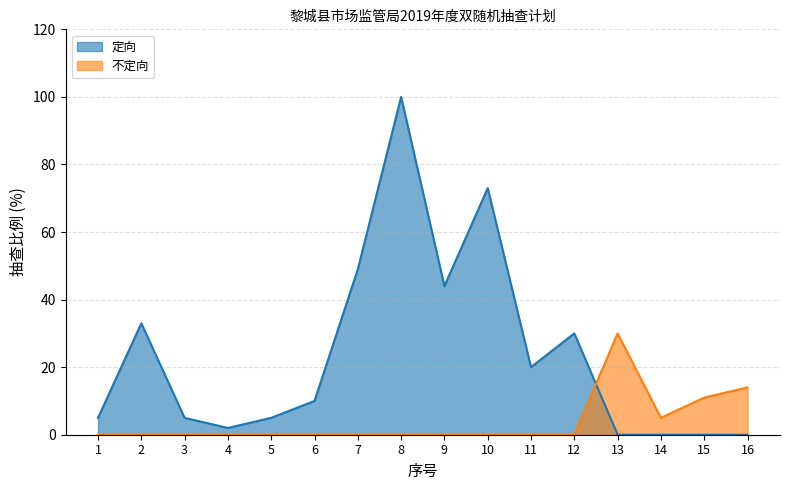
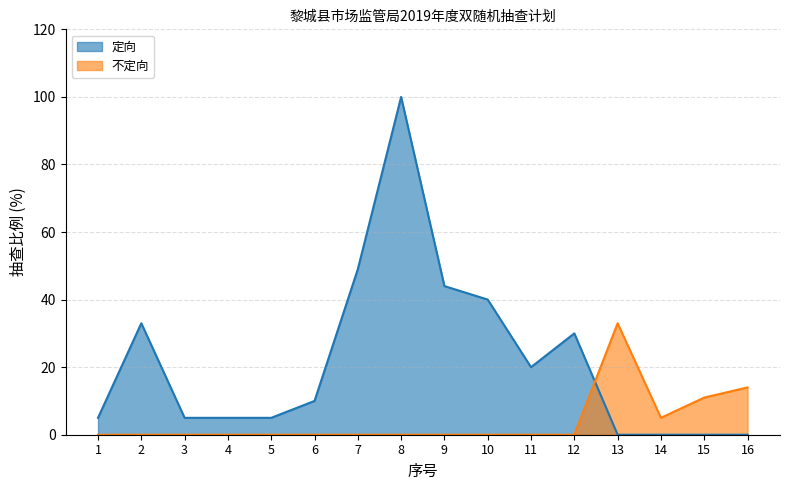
  {
    "定向": {
      "1": 5,
      "2": 33,
      "3": 5,
-     "4": 2,
+     "4": 5,
      "5": 5,
      "6": 10,
      "7": 49,
      "8": 100,
      "9": 44,
-     "10": 73,
+     "10": 40,
      "11": 20,
      "12": 30,
      "13": 0,
      "14": 0,
      "15": 0,
      "16": 0
    },
    "不定向": {
      "1": 0,
      "2": 0,
      "3": 0,
      "4": 0,
      "5": 0,
      "6": 0,
      "7": 0,
      "8": 0,
      "9": 0,
      "10": 0,
      "11": 0,
      "12": 0,
-     "13": 30,
+     "13": 33,
      "14": 5,
      "15": 11,
      "16": 14
    }
  }
